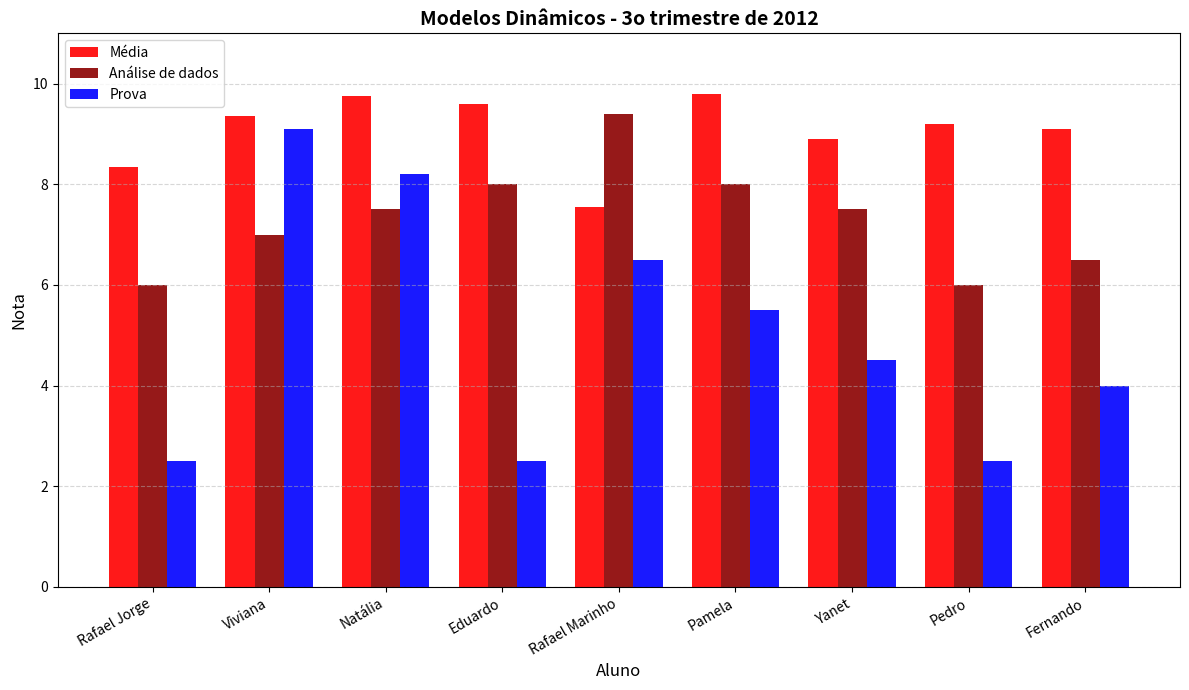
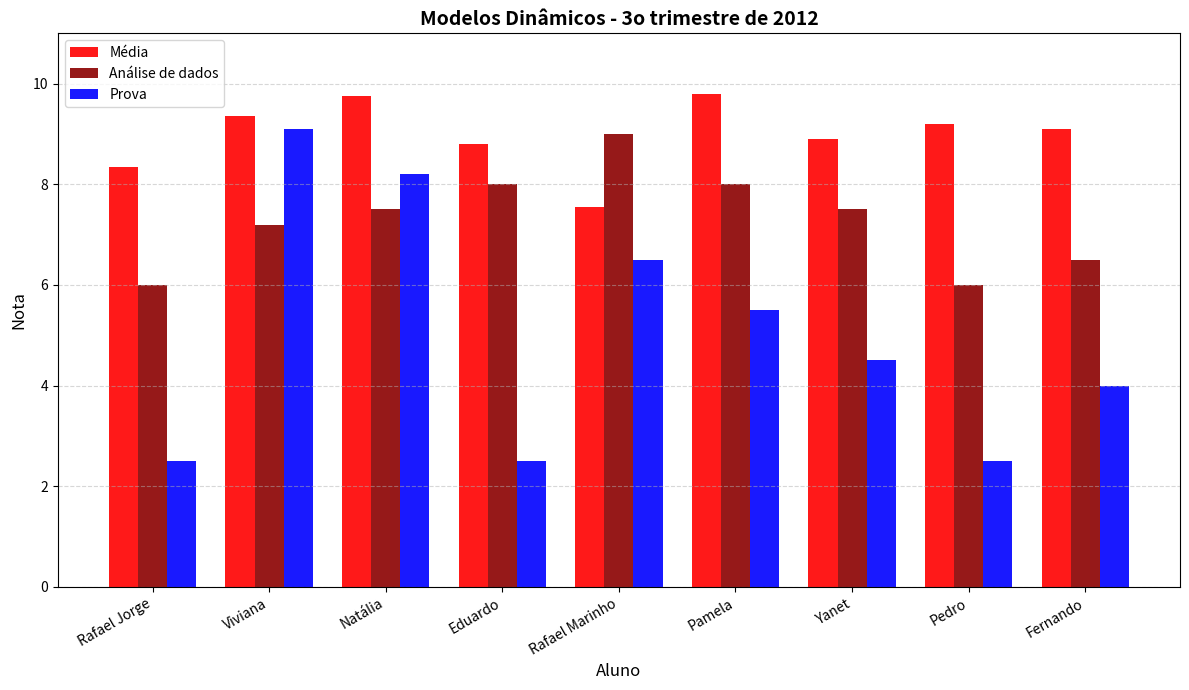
  {
    "Média": {
      "Rafael Jorge": 8.4,
      "Viviana": 9.4,
      "Natália": 9.8,
-     "Eduardo": 9.6,
+     "Eduardo": 8.8,
      "Rafael Marinho": 7.5,
      "Pamela": 9.8,
      "Yanet": 8.9,
      "Pedro": 9.2,
      "Fernando": 9.1
    },
    "Análise de dados": {
      "Rafael Jorge": 6.0,
-     "Viviana": 7.0,
+     "Viviana": 7.2,
      "Natália": 7.5,
      "Eduardo": 8.0,
-     "Rafael Marinho": 9.4,
+     "Rafael Marinho": 9.0,
      "Pamela": 8.0,
      "Yanet": 7.5,
      "Pedro": 6.0,
      "Fernando": 6.5
    },
    "Prova": {
      "Rafael Jorge": 2.5,
      "Viviana": 9.1,
      "Natália": 8.2,
      "Eduardo": 2.5,
      "Rafael Marinho": 6.5,
      "Pamela": 5.5,
      "Yanet": 4.5,
      "Pedro": 2.5,
      "Fernando": 4.0
    }
  }
